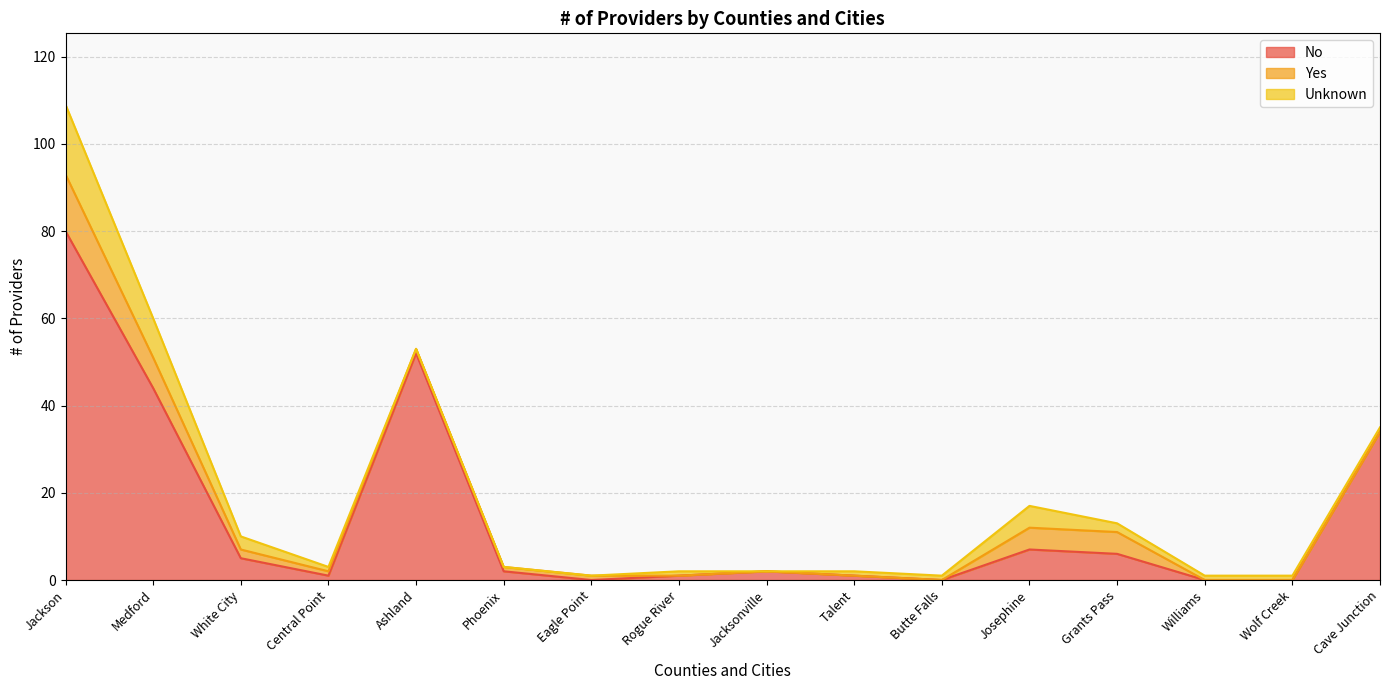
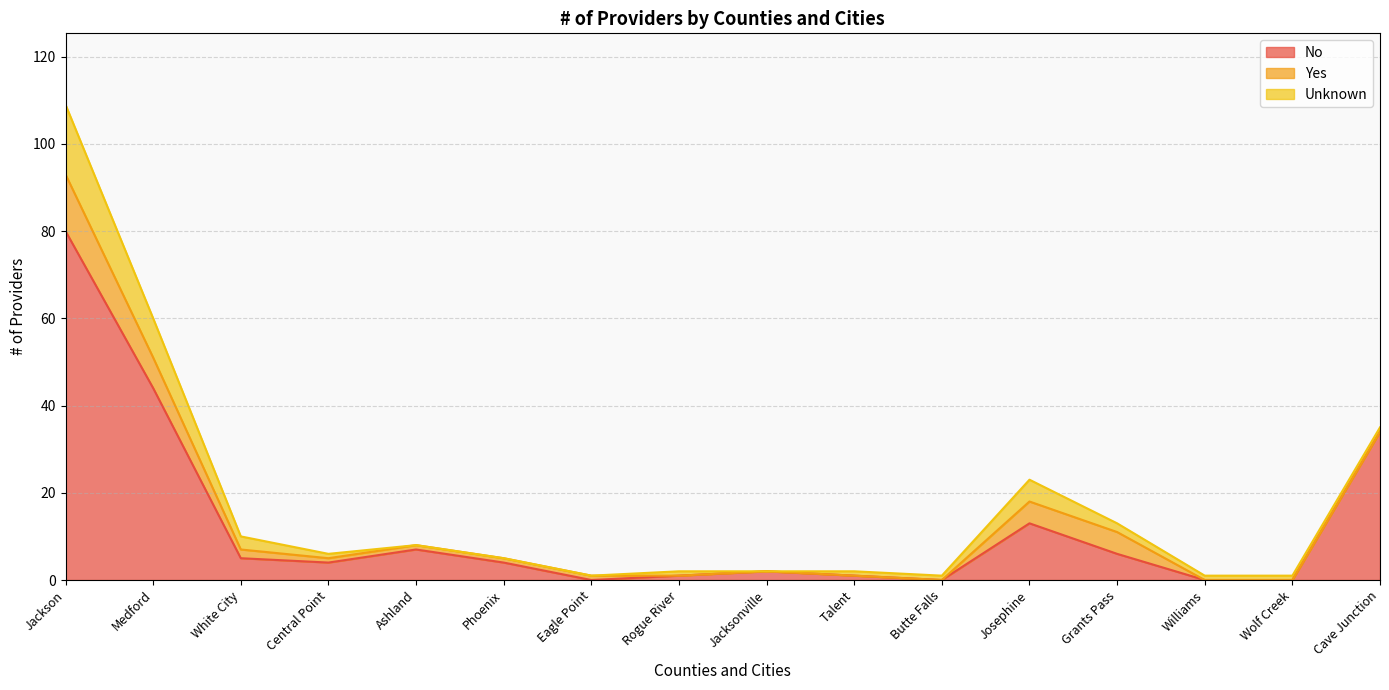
  {
    "No": {
      "Jackson": 80,
      "Medford": 44,
      "White City": 5,
-     "Central Point": 1,
-     "Ashland": 52,
-     "Phoenix": 2,
+     "Central Point": 4,
+     "Ashland": 7,
+     "Phoenix": 4,
      "Eagle Point": 0,
-     "Josephine": 7,
+     "Josephine": 13,
      "Grants Pass": 6
    }
  }
